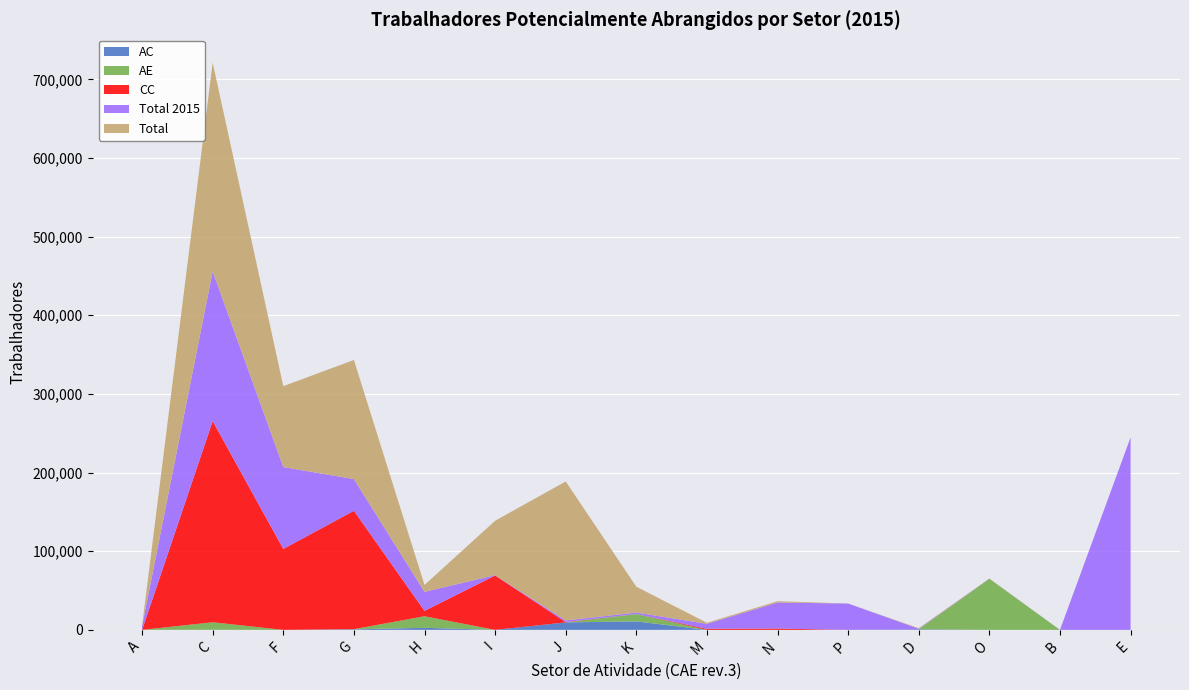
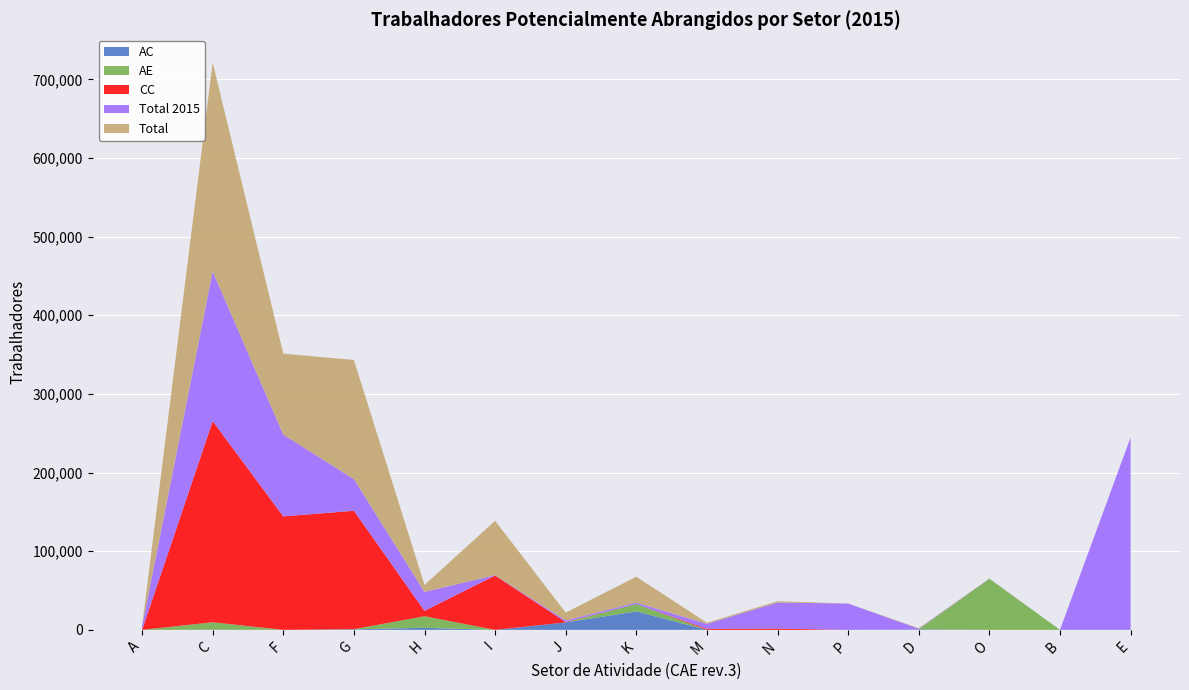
  {
    "AC": {
-     "K": "10,000",
+     "K": "20,000",
      "O": "0"
    },
    "AE": {
      "C": "10,000",
      "H": "10,000"
    },
    "CC": {
      "C": "260,000",
-     "F": "100,000",
+     "F": "140,000",
      "G": "150,000",
      "H": "10,000"
    },
    "Total 2015": {
      "C": "190,000",
      "F": "100,000",
      "G": "40,000",
      "H": "20,000"
    },
    "Total": {
      "C": "270,000",
      "F": "100,000",
      "G": "150,000",
      "H": "10,000",
      "I": "70,000",
-     "J": "180,000",
+     "J": "10,000",
      "K": "30,000"
    }
  }
